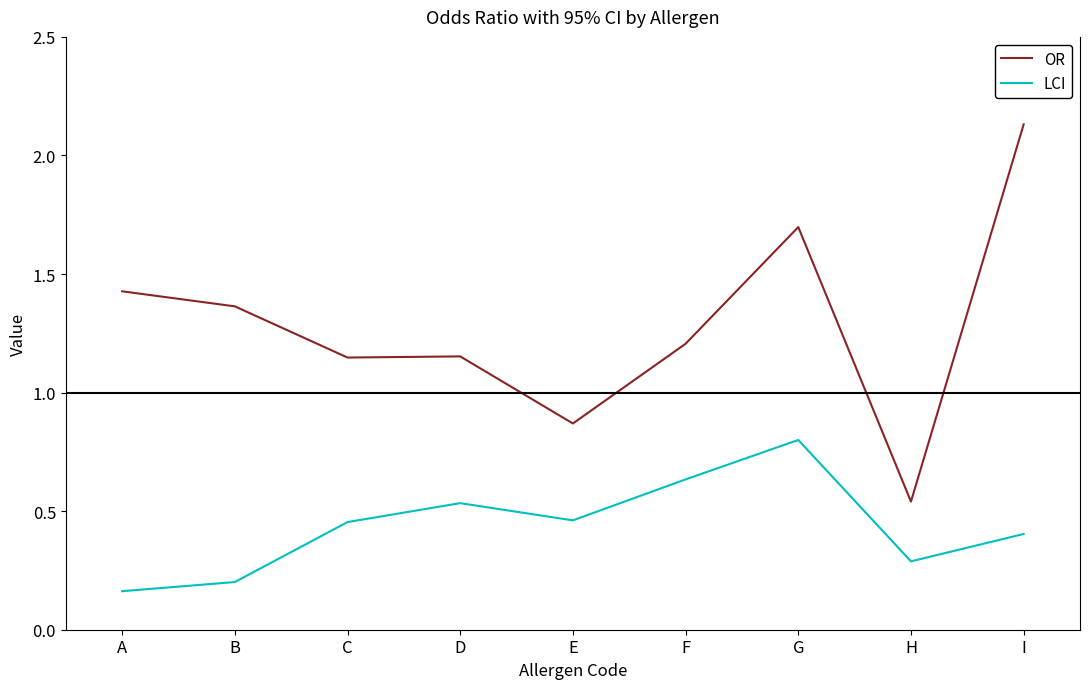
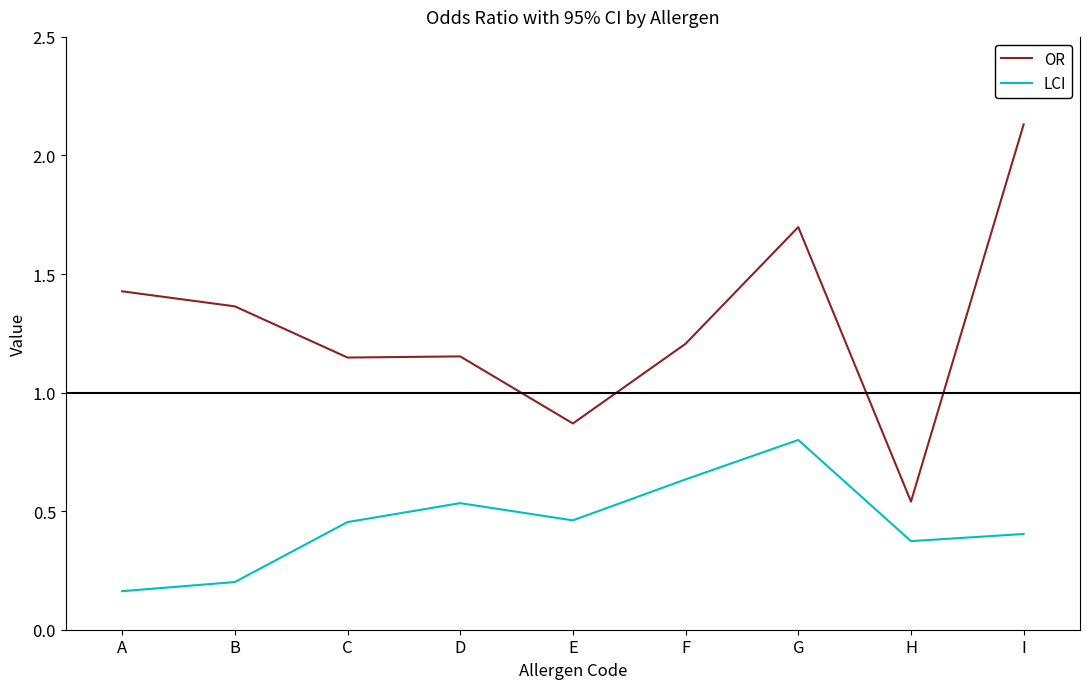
  {
    "OR": {
      "A": 1.43,
      "B": 1.36,
      "C": 1.15,
      "D": 1.15,
      "E": 0.87,
      "F": 1.21,
      "G": 1.70,
      "H": 0.54,
      "I": 2.13
    },
    "LCI": {
      "A": 0.16,
      "B": 0.20,
      "C": 0.45,
      "D": 0.53,
      "E": 0.46,
      "F": 0.63,
      "G": 0.80,
-     "H": 0.29,
+     "H": 0.37,
      "I": 0.40
    }
  }
